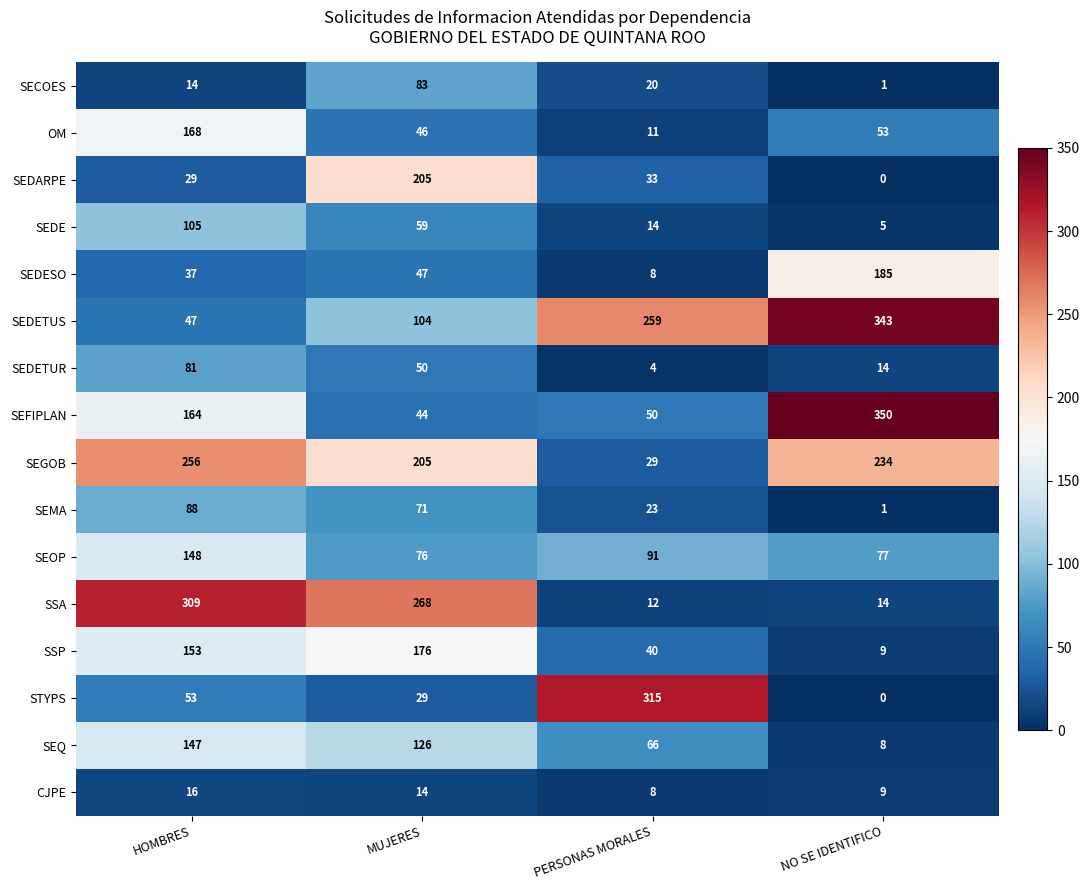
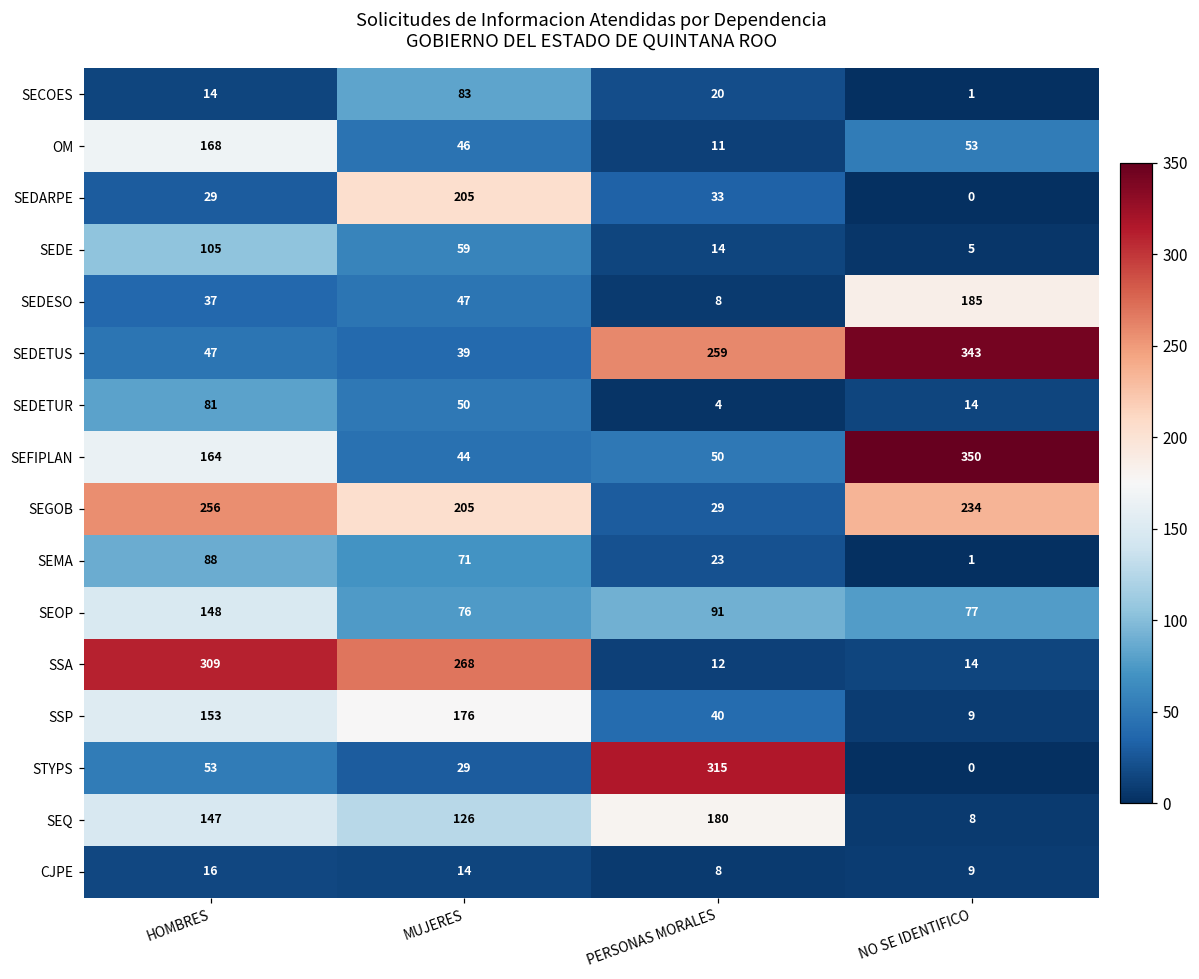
  {
    "SECOES": {
      "HOMBRES": 14,
      "MUJERES": 83,
      "PERSONAS MORALES": 20,
      "NO SE IDENTIFICO": 1
    },
    "OM": {
      "HOMBRES": 168,
      "MUJERES": 46,
      "PERSONAS MORALES": 11,
      "NO SE IDENTIFICO": 53
    },
    "SEDARPE": {
      "HOMBRES": 29,
      "MUJERES": 205,
      "PERSONAS MORALES": 33,
      "NO SE IDENTIFICO": 0
    },
    "SEDE": {
      "HOMBRES": 105,
      "MUJERES": 59,
      "PERSONAS MORALES": 14,
      "NO SE IDENTIFICO": 5
    },
    "SEDESO": {
      "HOMBRES": 37,
      "MUJERES": 47,
      "PERSONAS MORALES": 8,
      "NO SE IDENTIFICO": 185
    },
    "SEDETUS": {
      "HOMBRES": 47,
-     "MUJERES": 104,
+     "MUJERES": 39,
      "PERSONAS MORALES": 259,
      "NO SE IDENTIFICO": 343
    },
    "SEDETUR": {
      "HOMBRES": 81,
      "MUJERES": 50,
      "PERSONAS MORALES": 4,
      "NO SE IDENTIFICO": 14
    },
    "SEFIPLAN": {
      "HOMBRES": 164,
      "MUJERES": 44,
      "PERSONAS MORALES": 50,
      "NO SE IDENTIFICO": 350
    },
    "SEGOB": {
      "HOMBRES": 256,
      "MUJERES": 205,
      "PERSONAS MORALES": 29,
      "NO SE IDENTIFICO": 234
    },
    "SEMA": {
      "HOMBRES": 88,
      "MUJERES": 71,
      "PERSONAS MORALES": 23,
      "NO SE IDENTIFICO": 1
    },
    "SEOP": {
      "HOMBRES": 148,
      "MUJERES": 76,
      "PERSONAS MORALES": 91,
      "NO SE IDENTIFICO": 77
    },
    "SSA": {
      "HOMBRES": 309,
      "MUJERES": 268,
      "PERSONAS MORALES": 12,
      "NO SE IDENTIFICO": 14
    },
    "SSP": {
      "HOMBRES": 153,
      "MUJERES": 176,
      "PERSONAS MORALES": 40,
      "NO SE IDENTIFICO": 9
    },
    "STYPS": {
      "HOMBRES": 53,
      "MUJERES": 29,
      "PERSONAS MORALES": 315,
      "NO SE IDENTIFICO": 0
    },
    "SEQ": {
      "HOMBRES": 147,
      "MUJERES": 126,
-     "PERSONAS MORALES": 66,
+     "PERSONAS MORALES": 180,
      "NO SE IDENTIFICO": 8
    },
    "CJPE": {
      "HOMBRES": 16,
      "MUJERES": 14,
      "PERSONAS MORALES": 8,
      "NO SE IDENTIFICO": 9
    }
  }
